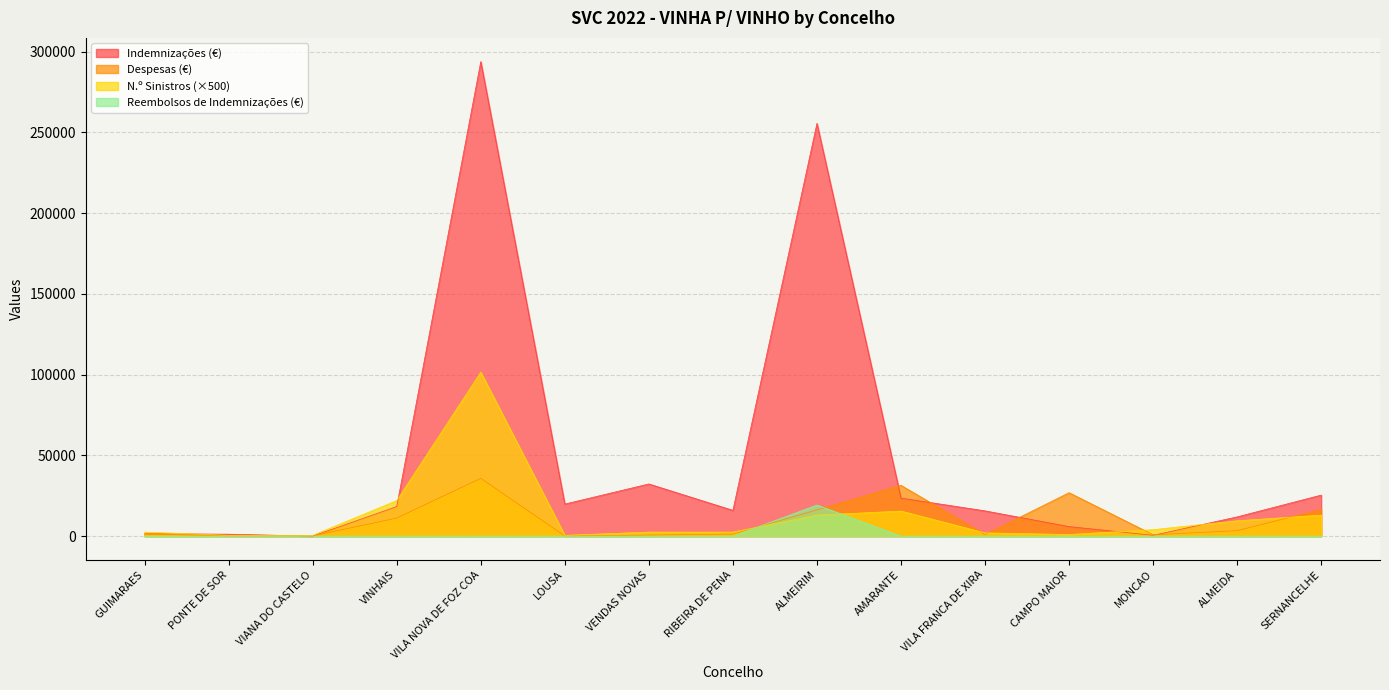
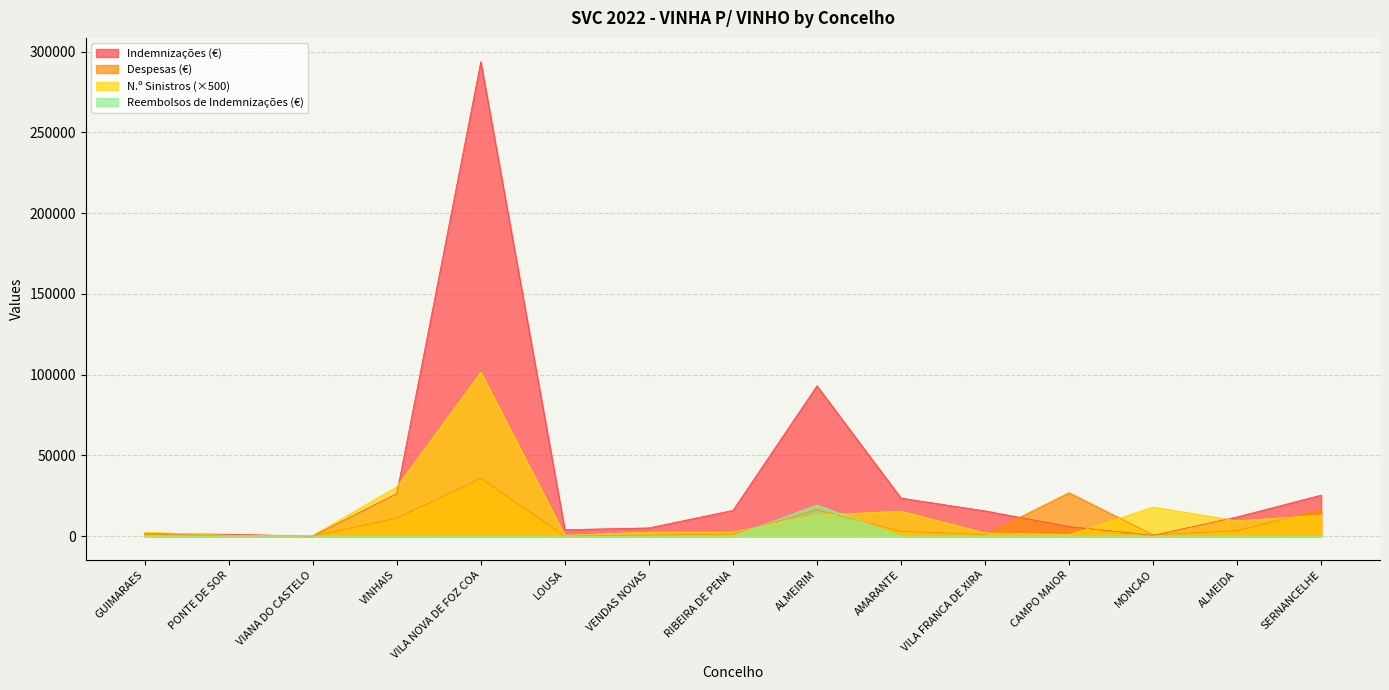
  {
    "Indemnizações (€)": {
-     "VINHAIS": 18000,
+     "VINHAIS": 26000,
      "VILA NOVA DE FOZ COA": 294000,
-     "LOUSA": 20000,
-     "VENDAS NOVAS": 32000,
+     "LOUSA": 4000,
+     "VENDAS NOVAS": 5000,
      "RIBEIRA DE PENA": 16000,
-     "ALMEIRIM": 256000,
+     "ALMEIRIM": 93000,
      "AMARANTE": 24000,
      "VILA FRANCA DE XIRA": 16000,
      "CAMPO MAIOR": 6000,
      "ALMEIDA": 12000,
      "SERNANCELHE": 25000
    },
    "Despesas (€)": {
      "VINHAIS": 11000,
      "VILA NOVA DE FOZ COA": 36000,
      "ALMEIRIM": 16000,
-     "AMARANTE": 31000,
+     "AMARANTE": 3000,
      "CAMPO MAIOR": 27000,
      "ALMEIDA": 3000,
      "SERNANCELHE": 17000
    },
    "N.º Sinistros (×500)": {
-     "VINHAIS": 22000,
+     "VINHAIS": 31000,
      "VILA NOVA DE FOZ COA": 102000,
      "VENDAS NOVAS": 3000,
      "ALMEIRIM": 13000,
      "AMARANTE": 16000,
-     "MONCAO": 4000,
+     "MONCAO": 18000,
      "ALMEIDA": 10000,
      "SERNANCELHE": 13000
    },
    "Reembolsos de Indemnizações (€)": {
      "VINHAIS": 0,
      "VILA NOVA DE FOZ COA": 0,
      "ALMEIRIM": 19000,
      "AMARANTE": 0,
      "ALMEIDA": 0,
      "SERNANCELHE": 0
    }
  }
